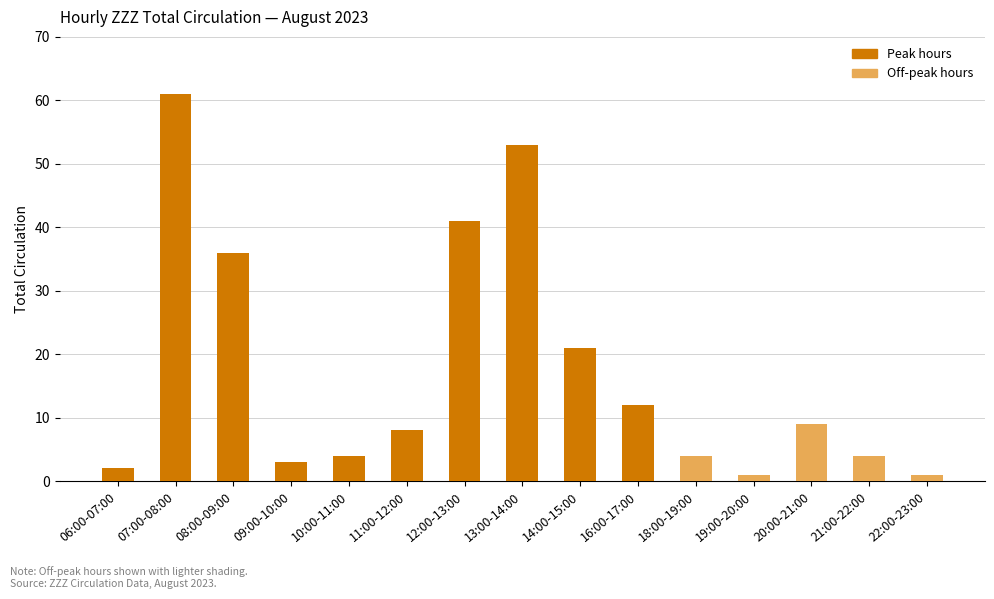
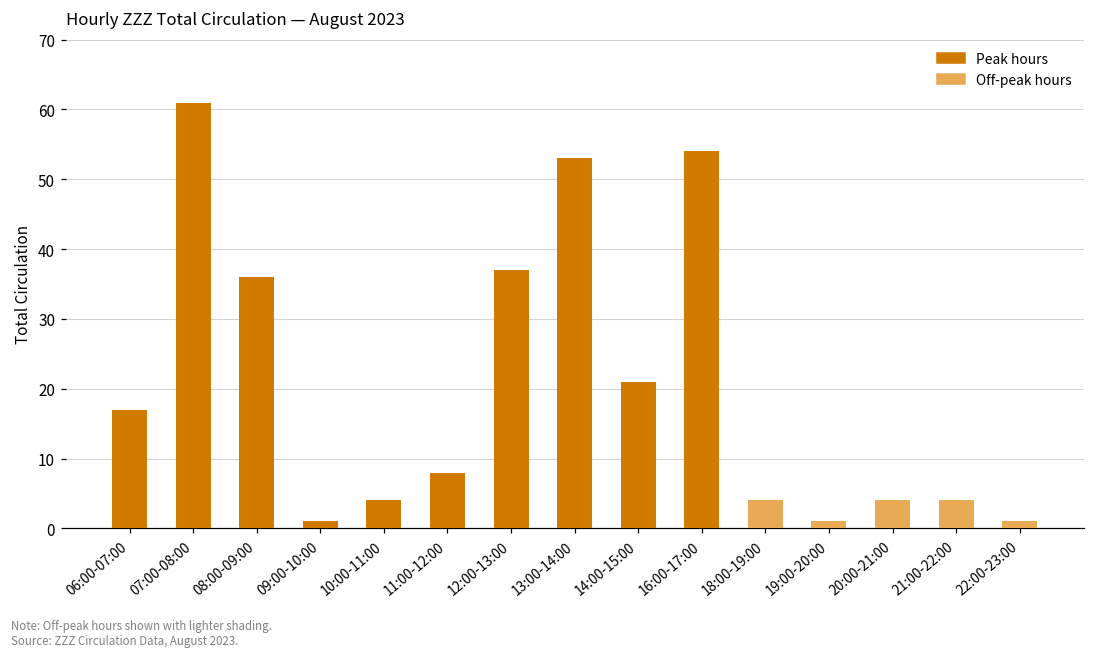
  {
-   "06:00-07:00": 2,
+   "06:00-07:00": 17,
    "07:00-08:00": 61,
    "08:00-09:00": 36,
-   "09:00-10:00": 3,
+   "09:00-10:00": 1,
    "10:00-11:00": 4,
    "11:00-12:00": 8,
-   "12:00-13:00": 41,
+   "12:00-13:00": 37,
    "13:00-14:00": 53,
    "14:00-15:00": 21,
-   "16:00-17:00": 12,
+   "16:00-17:00": 54,
    "18:00-19:00": 4,
    "19:00-20:00": 1,
-   "20:00-21:00": 9,
+   "20:00-21:00": 4,
    "21:00-22:00": 4,
    "22:00-23:00": 1
  }
